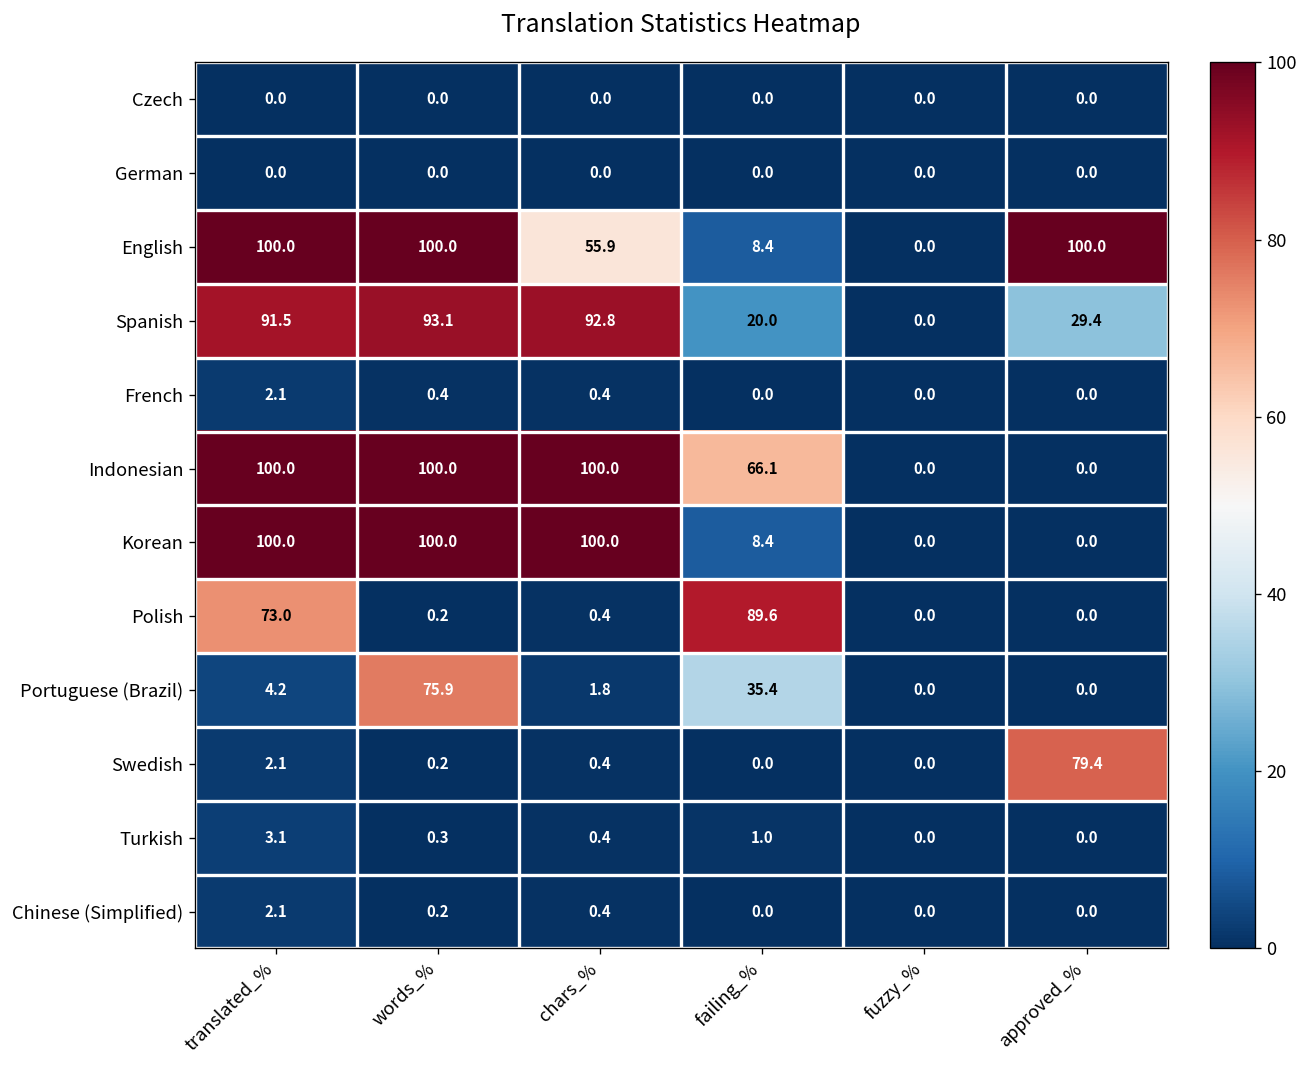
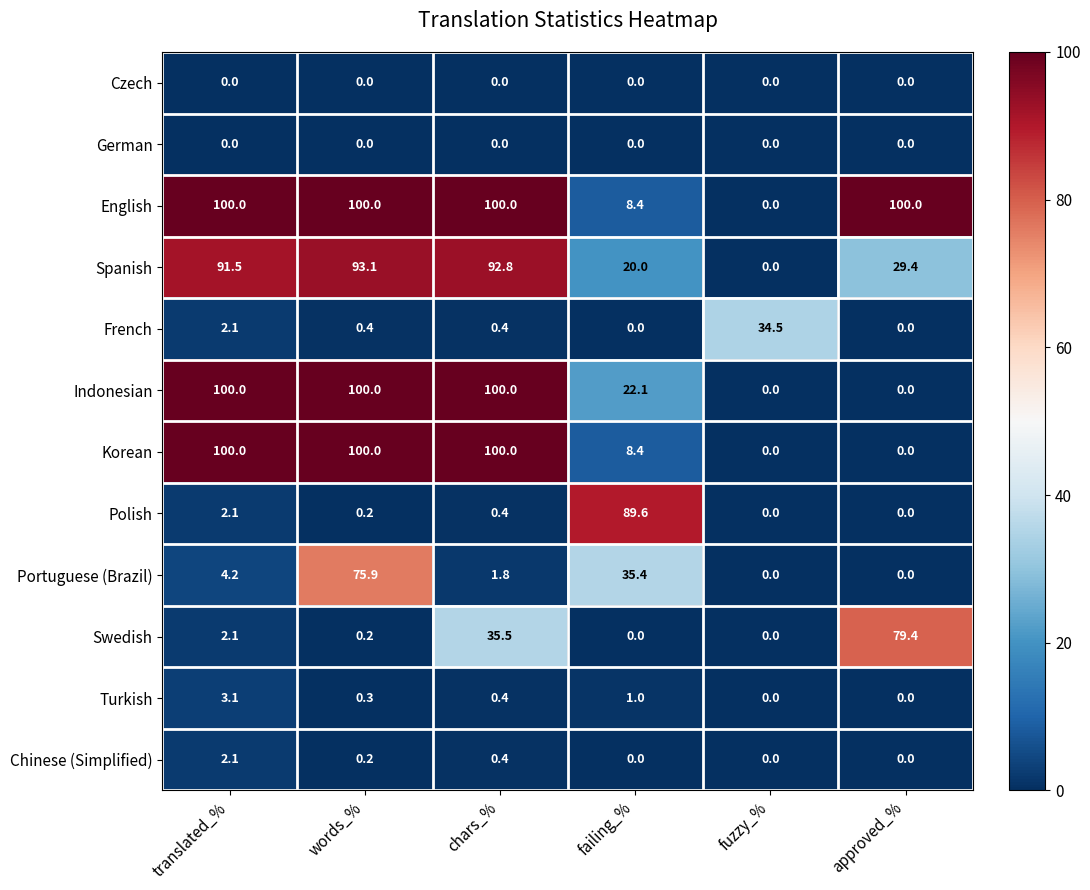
  {
    "Czech": {
      "translated_%": 0.0,
      "words_%": 0.0,
      "chars_%": 0.0,
      "failing_%": 0.0,
      "fuzzy_%": 0.0,
      "approved_%": 0.0
    },
    "German": {
      "translated_%": 0.0,
      "words_%": 0.0,
      "chars_%": 0.0,
      "failing_%": 0.0,
      "fuzzy_%": 0.0,
      "approved_%": 0.0
    },
    "English": {
      "translated_%": 100.0,
      "words_%": 100.0,
-     "chars_%": 55.9,
+     "chars_%": 100.0,
      "failing_%": 8.4,
      "fuzzy_%": 0.0,
      "approved_%": 100.0
    },
    "Spanish": {
      "translated_%": 91.5,
      "words_%": 93.1,
      "chars_%": 92.8,
      "failing_%": 20.0,
      "fuzzy_%": 0.0,
      "approved_%": 29.4
    },
    "French": {
      "translated_%": 2.1,
      "words_%": 0.4,
      "chars_%": 0.4,
      "failing_%": 0.0,
-     "fuzzy_%": 0.0,
+     "fuzzy_%": 34.5,
      "approved_%": 0.0
    },
    "Indonesian": {
      "translated_%": 100.0,
      "words_%": 100.0,
      "chars_%": 100.0,
-     "failing_%": 66.1,
+     "failing_%": 22.1,
      "fuzzy_%": 0.0,
      "approved_%": 0.0
    },
    "Korean": {
      "translated_%": 100.0,
      "words_%": 100.0,
      "chars_%": 100.0,
      "failing_%": 8.4,
      "fuzzy_%": 0.0,
      "approved_%": 0.0
    },
    "Polish": {
-     "translated_%": 73.0,
+     "translated_%": 2.1,
      "words_%": 0.2,
      "chars_%": 0.4,
      "failing_%": 89.6,
      "fuzzy_%": 0.0,
      "approved_%": 0.0
    },
    "Portuguese (Brazil)": {
      "translated_%": 4.2,
      "words_%": 75.9,
      "chars_%": 1.8,
      "failing_%": 35.4,
      "fuzzy_%": 0.0,
      "approved_%": 0.0
    },
    "Swedish": {
      "translated_%": 2.1,
      "words_%": 0.2,
-     "chars_%": 0.4,
+     "chars_%": 35.5,
      "failing_%": 0.0,
      "fuzzy_%": 0.0,
      "approved_%": 79.4
    },
    "Turkish": {
      "translated_%": 3.1,
      "words_%": 0.3,
      "chars_%": 0.4,
      "failing_%": 1.0,
      "fuzzy_%": 0.0,
      "approved_%": 0.0
    },
    "Chinese (Simplified)": {
      "translated_%": 2.1,
      "words_%": 0.2,
      "chars_%": 0.4,
      "failing_%": 0.0,
      "fuzzy_%": 0.0,
      "approved_%": 0.0
    }
  }
